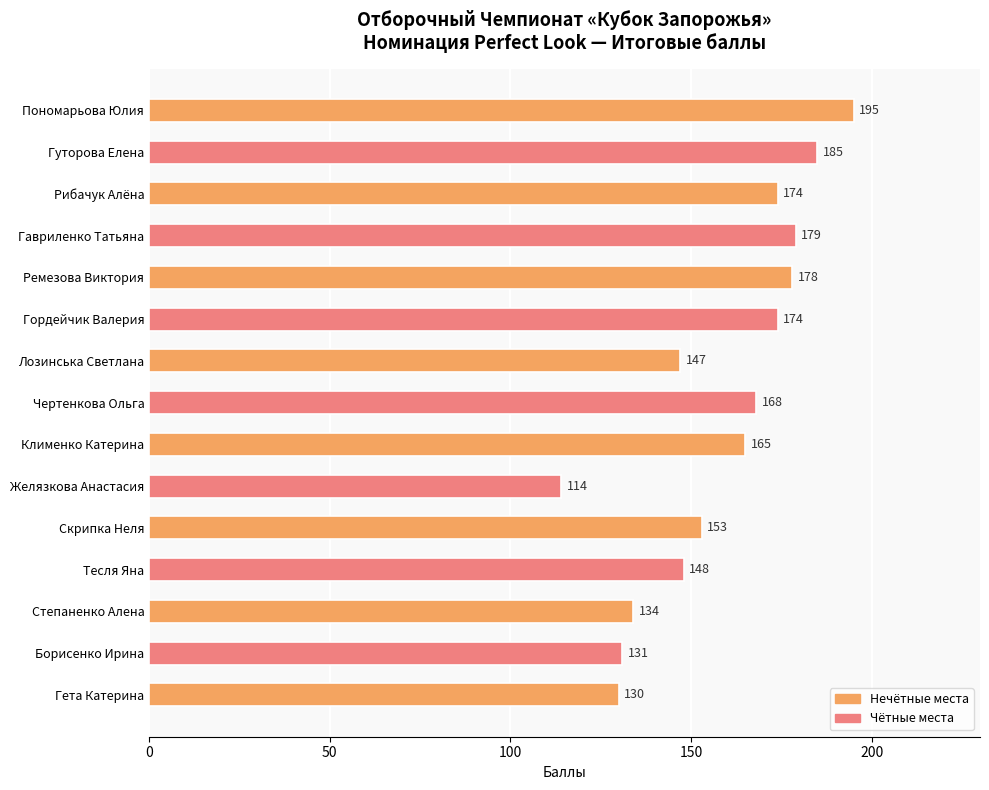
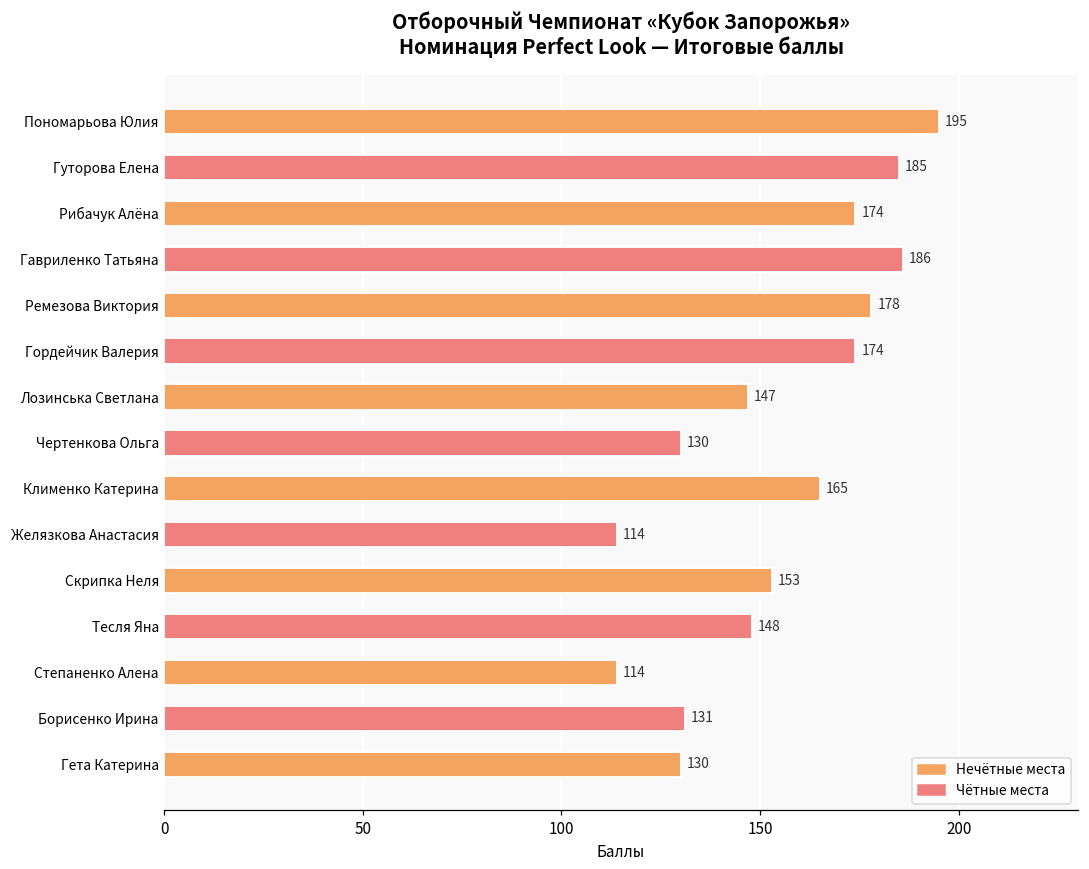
  {
    "Пономарьова Юлия": 195,
    "Гуторова Елена": 185,
    "Рибачук Алёна": 174,
-   "Гавриленко Татьяна": 179,
+   "Гавриленко Татьяна": 186,
    "Ремезова Виктория": 178,
    "Гордейчик Валерия": 174,
    "Лозинська Светлана": 147,
-   "Чертенкова Ольга": 168,
+   "Чертенкова Ольга": 130,
    "Клименко Катерина": 165,
    "Желязкова Анастасия": 114,
    "Скрипка Неля": 153,
    "Тесля Яна": 148,
-   "Степаненко Алена": 134,
+   "Степаненко Алена": 114,
    "Борисенко Ирина": 131,
    "Гета Катерина": 130
  }
